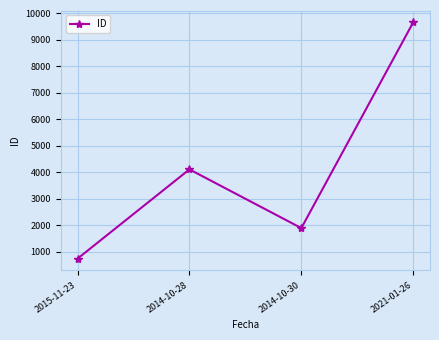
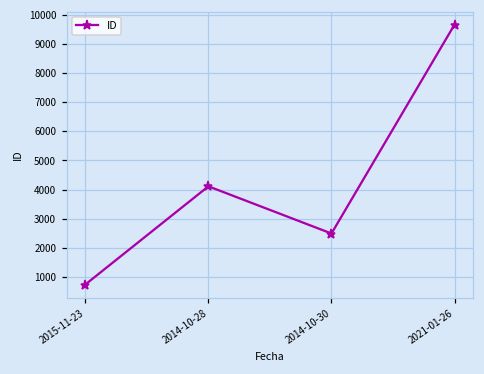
  {
    "2015-11-23": 700,
    "2014-10-28": 4100,
-   "2014-10-30": 1900,
+   "2014-10-30": 2500,
    "2021-01-26": 9700
  }
